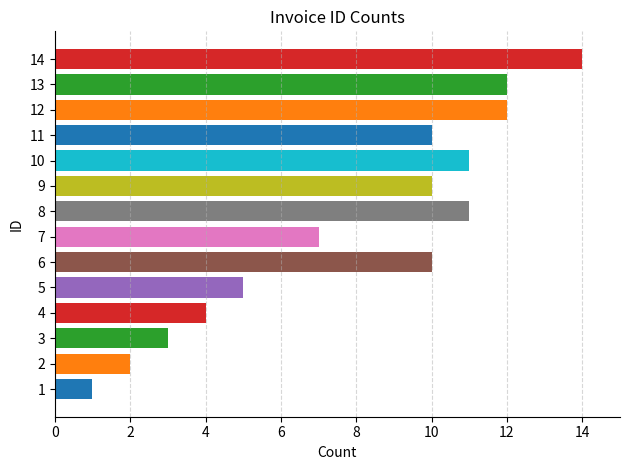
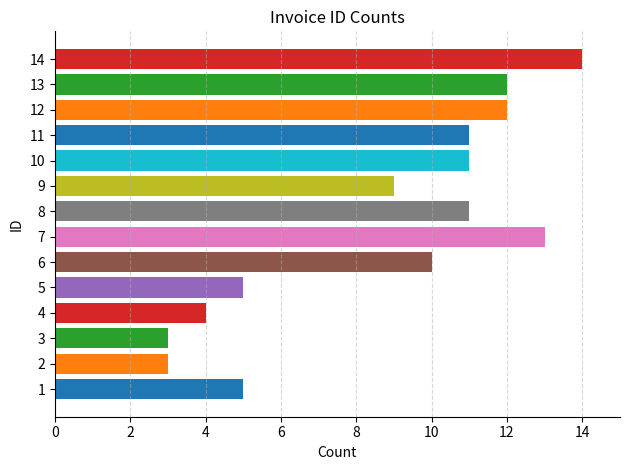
  {
    "14": 14,
    "13": 12,
    "12": 12,
-   "11": 10,
+   "11": 11,
    "10": 11,
-   "9": 10,
+   "9": 9,
    "8": 11,
-   "7": 7,
+   "7": 13,
    "6": 10,
    "5": 5,
    "4": 4,
    "3": 3,
-   "2": 2,
-   "1": 1
+   "2": 3,
+   "1": 5
  }
